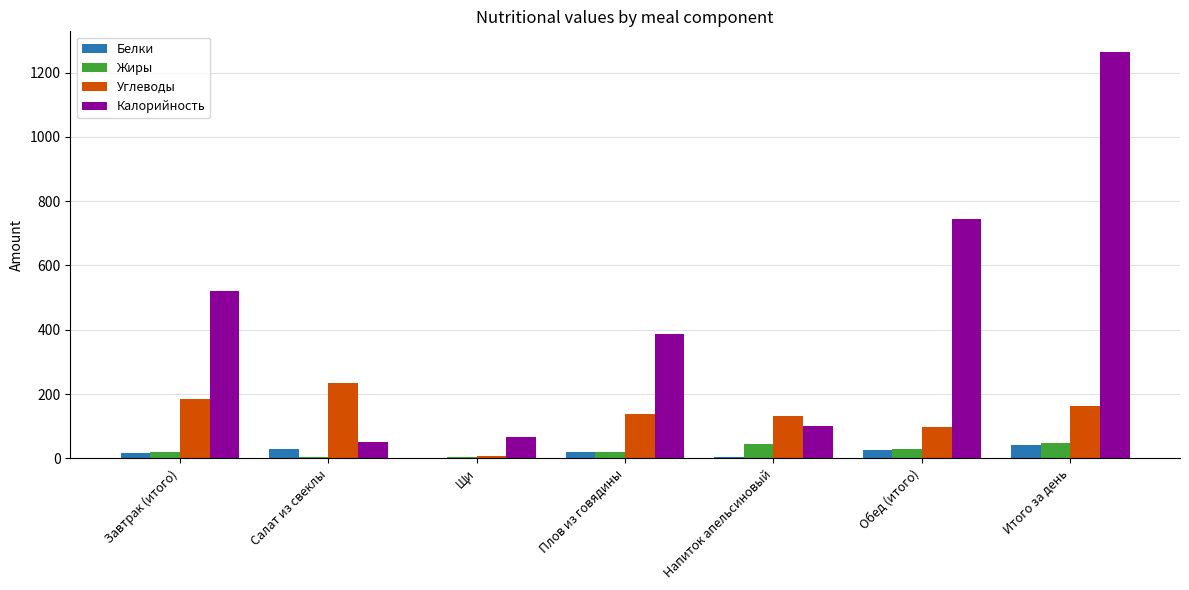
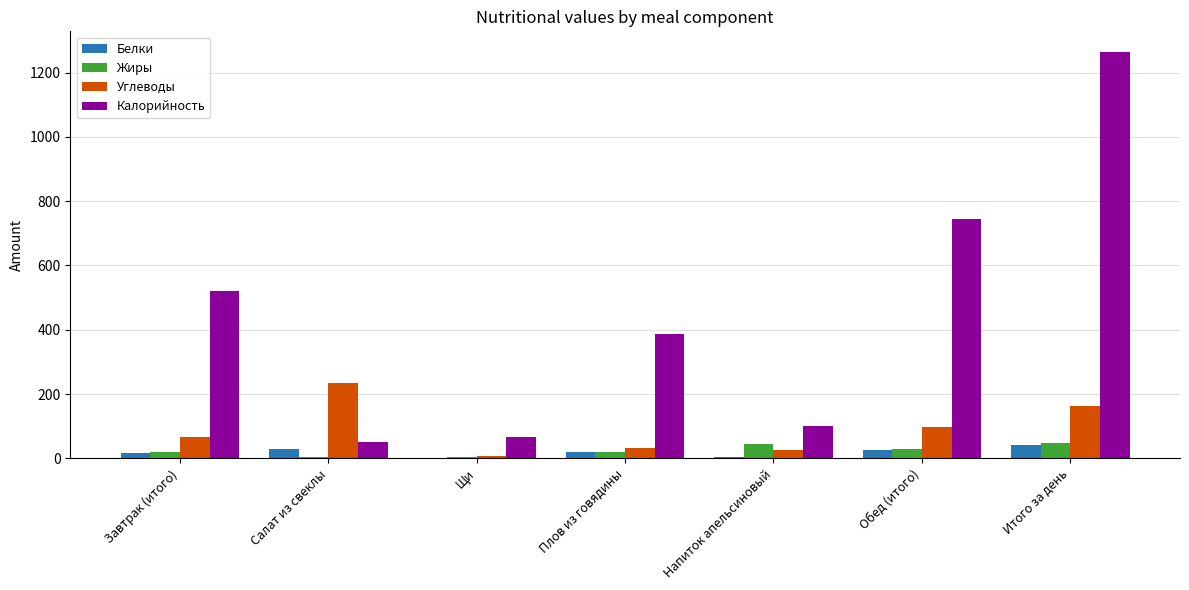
  {
    "Белки": {
      "Завтрак (итого)": 20,
      "Салат из свеклы": 30,
      "Плов из говядины": 20,
      "Обед (итого)": 30,
      "Итого за день": 40
    },
    "Жиры": {
      "Завтрак (итого)": 20,
      "Плов из говядины": 20,
      "Напиток апельсиновый": 50,
      "Обед (итого)": 30,
      "Итого за день": 50
    },
    "Углеводы": {
-     "Завтрак (итого)": 180,
+     "Завтрак (итого)": 70,
      "Салат из свеклы": 230,
-     "Плов из говядины": 140,
-     "Напиток апельсиновый": 130,
+     "Плов из говядины": 30,
+     "Напиток апельсиновый": 30,
      "Обед (итого)": 100,
      "Итого за день": 160
    },
    "Калорийность": {
      "Завтрак (итого)": 520,
      "Салат из свеклы": 50,
      "Щи": 70,
      "Плов из говядины": 390,
      "Напиток апельсиновый": 100,
      "Обед (итого)": 750,
      "Итого за день": 1270
    }
  }
